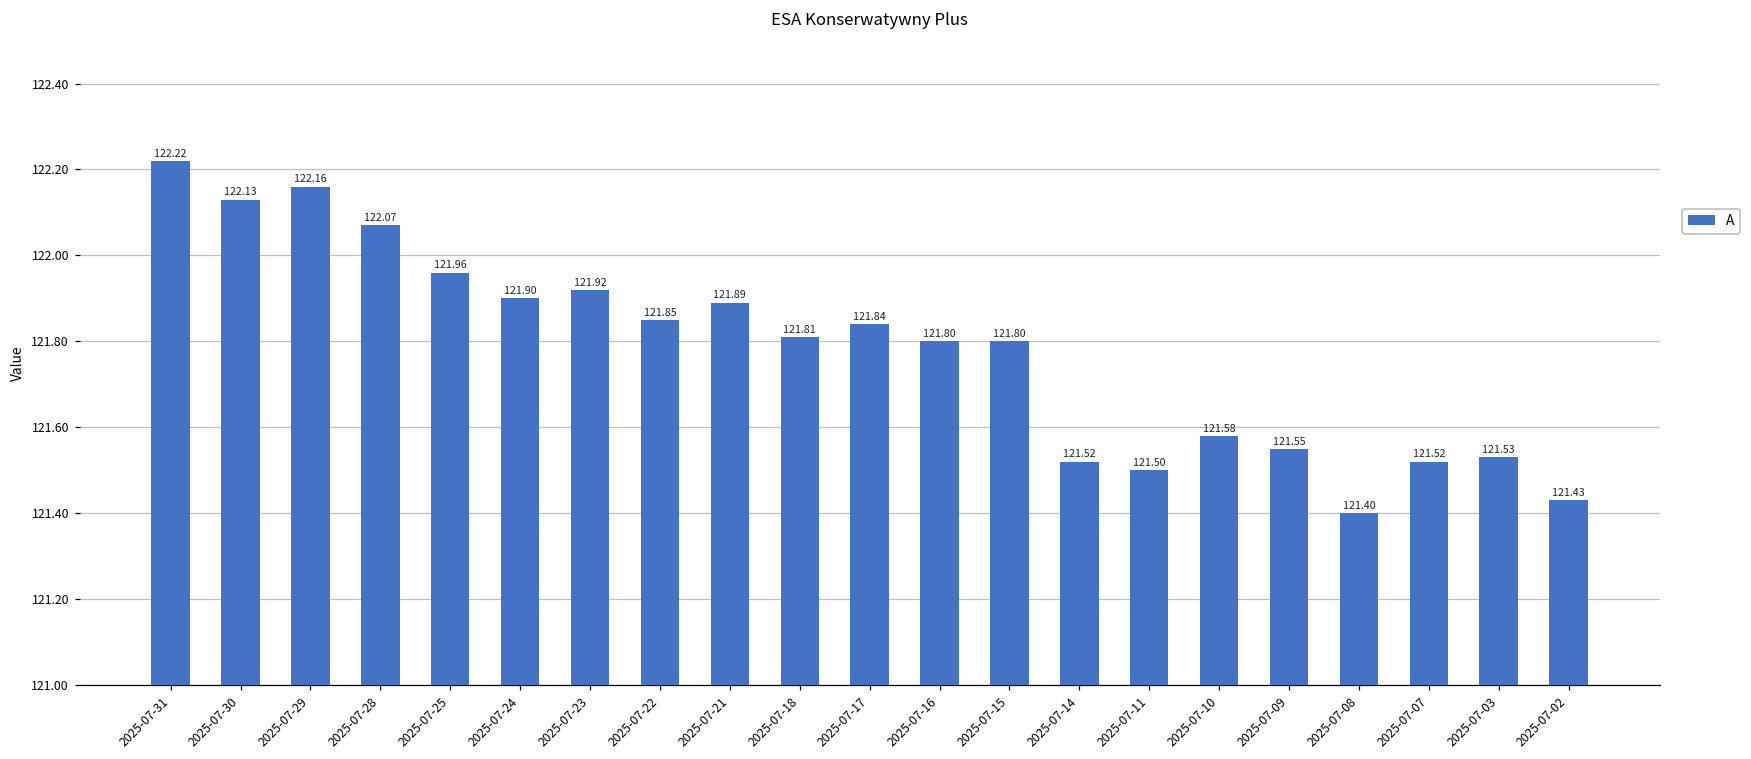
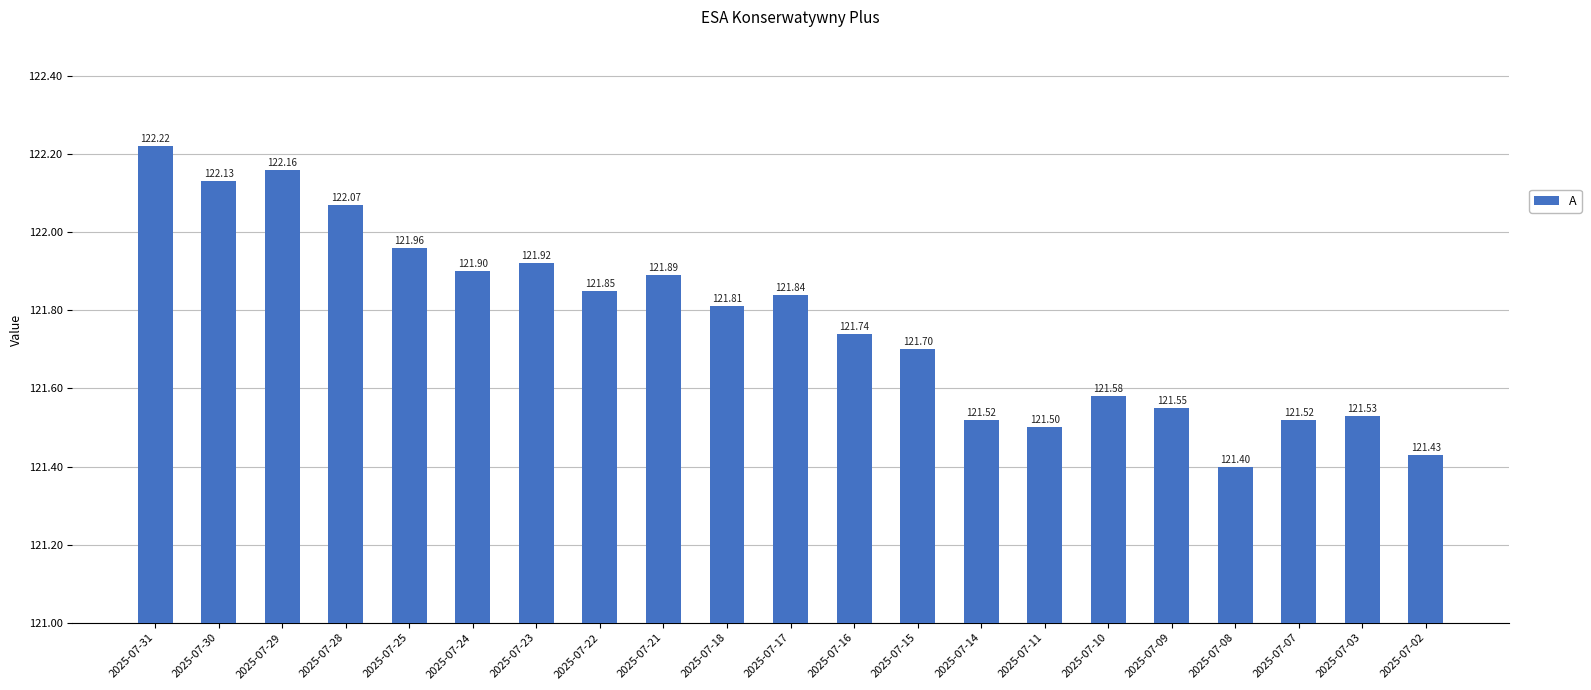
  {
    "2025-07-31": 122.22,
    "2025-07-30": 122.13,
    "2025-07-29": 122.16,
    "2025-07-28": 122.07,
    "2025-07-25": 121.96,
    "2025-07-24": 121.90,
    "2025-07-23": 121.92,
    "2025-07-22": 121.85,
    "2025-07-21": 121.89,
    "2025-07-18": 121.81,
    "2025-07-17": 121.84,
-   "2025-07-16": 121.80,
-   "2025-07-15": 121.80,
+   "2025-07-16": 121.74,
+   "2025-07-15": 121.70,
    "2025-07-14": 121.52,
    "2025-07-11": 121.50,
    "2025-07-10": 121.58,
    "2025-07-09": 121.55,
    "2025-07-08": 121.40,
    "2025-07-07": 121.52,
    "2025-07-03": 121.53,
    "2025-07-02": 121.43
  }
